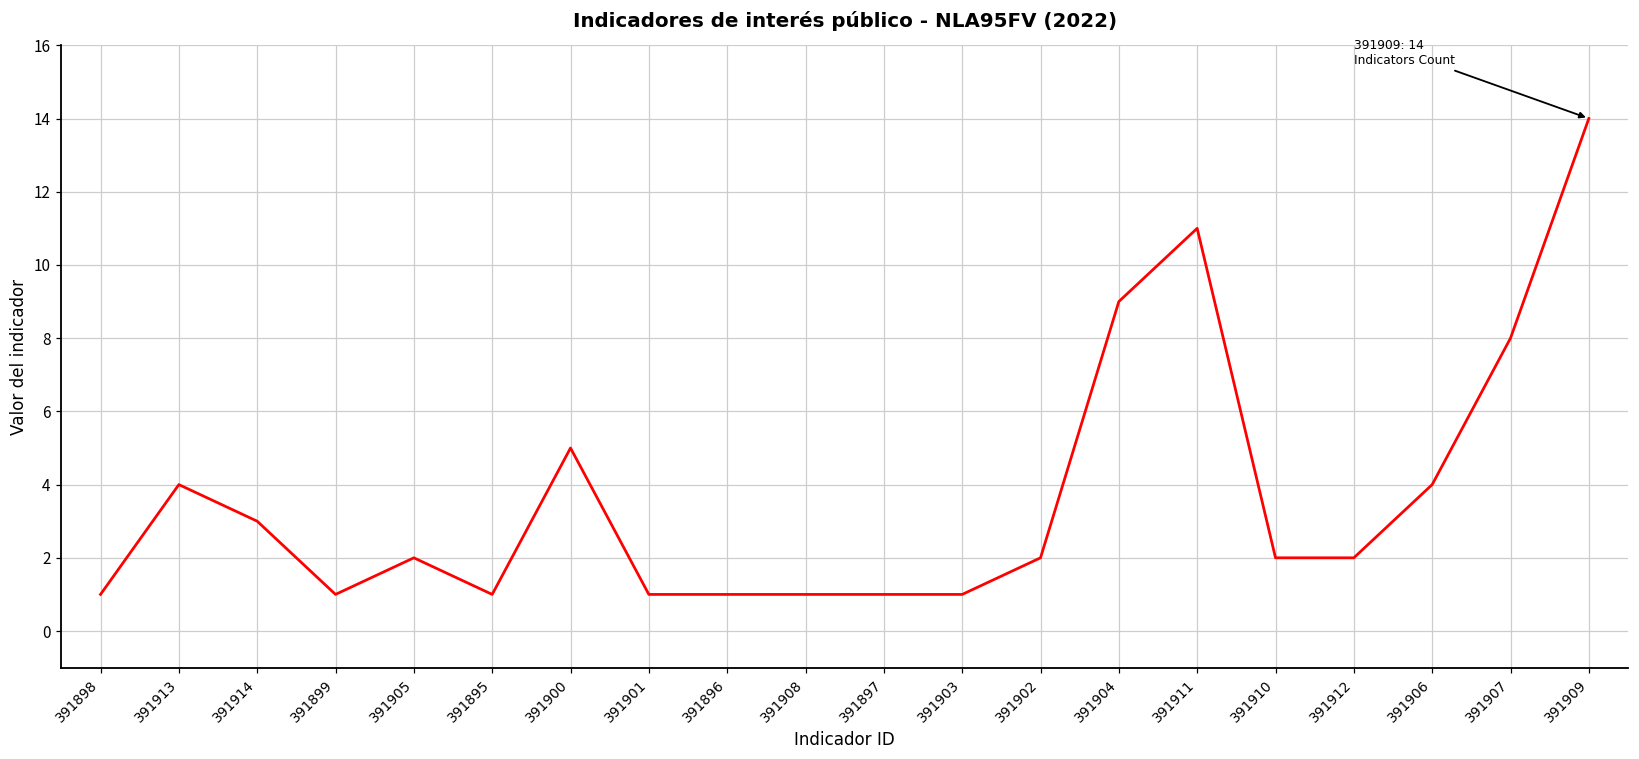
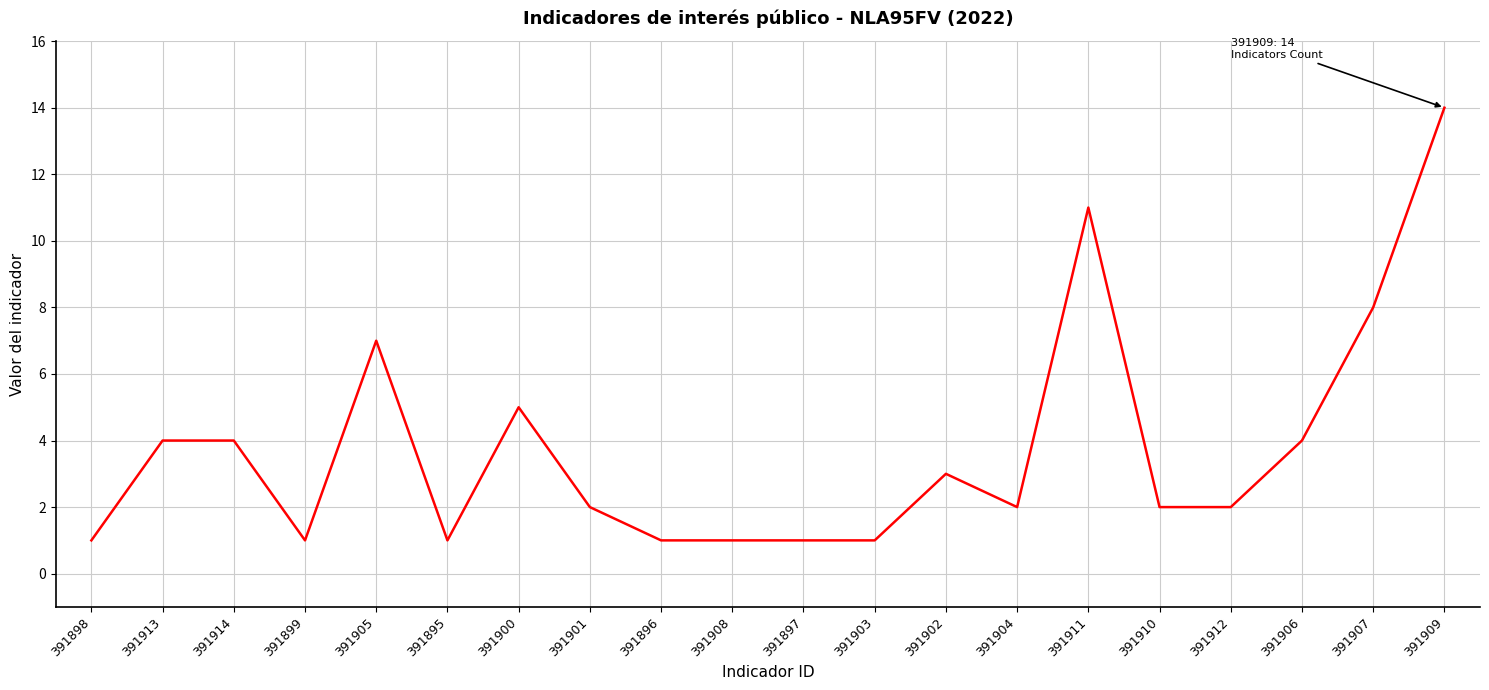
  {
    "391898": 1,
    "391913": 4,
-   "391914": 3,
+   "391914": 4,
    "391899": 1,
-   "391905": 2,
+   "391905": 7,
    "391895": 1,
    "391900": 5,
-   "391901": 1,
+   "391901": 2,
    "391896": 1,
    "391908": 1,
    "391897": 1,
    "391903": 1,
-   "391902": 2,
-   "391904": 9,
+   "391902": 3,
+   "391904": 2,
    "391911": 11,
    "391910": 2,
    "391912": 2,
    "391906": 4,
    "391907": 8
  }
